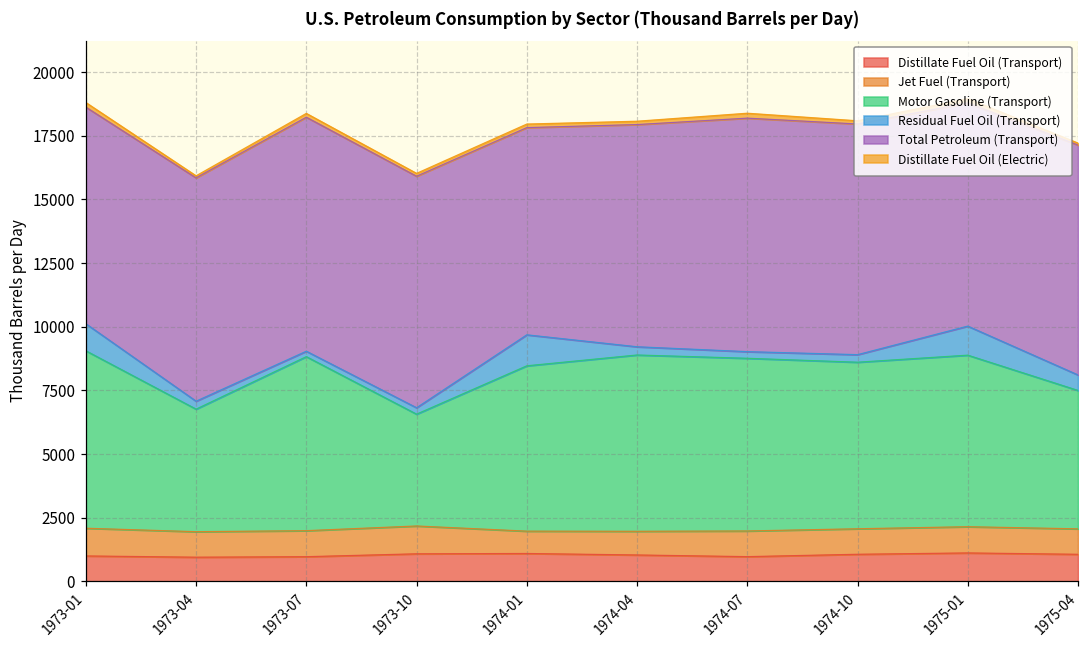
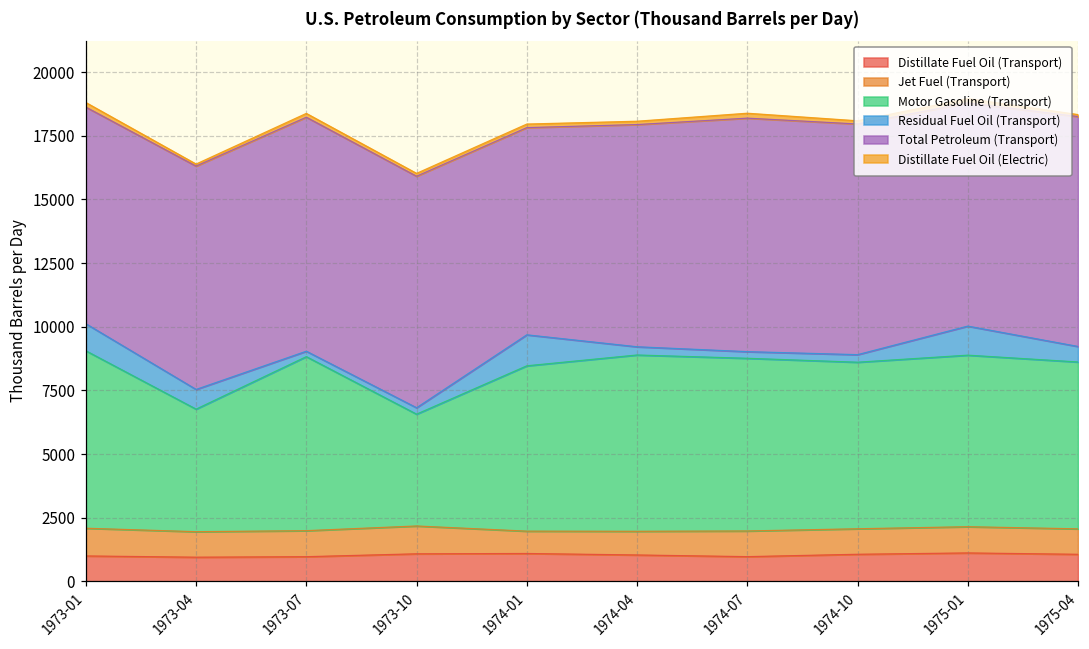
  {
    "Motor Gasoline (Transport)": {
      "1973-01": 7000,
      "1973-04": 4800,
      "1973-07": 6800,
      "1973-10": 4400,
      "1974-01": 6500,
      "1974-04": 6900,
      "1974-07": 6800,
      "1974-10": 6500,
      "1975-01": 6700,
-     "1975-04": 5400
+     "1975-04": 6600
    },
    "Residual Fuel Oil (Transport)": {
      "1973-01": 1100,
-     "1973-04": 300,
+     "1973-04": 800,
      "1973-07": 200,
      "1973-10": 300,
      "1974-01": 1200,
      "1974-04": 300,
      "1974-07": 300,
      "1974-10": 300,
      "1975-01": 1100,
      "1975-04": 600
    },
    "Total Petroleum (Transport)": {
      "1973-01": 8500,
      "1973-07": 9200,
      "1973-10": 9100,
      "1974-01": 8100,
      "1974-04": 8700,
      "1974-07": 9200
    }
  }
